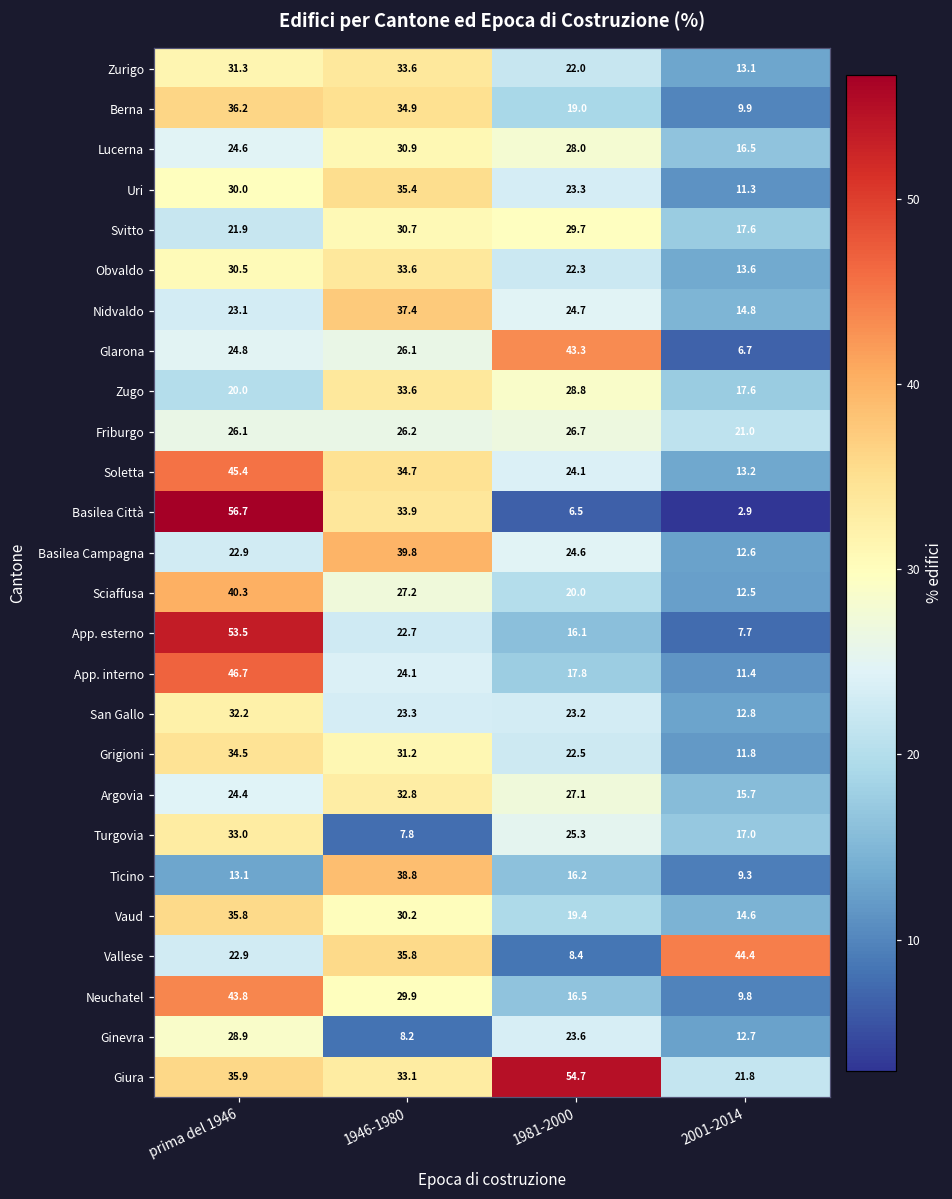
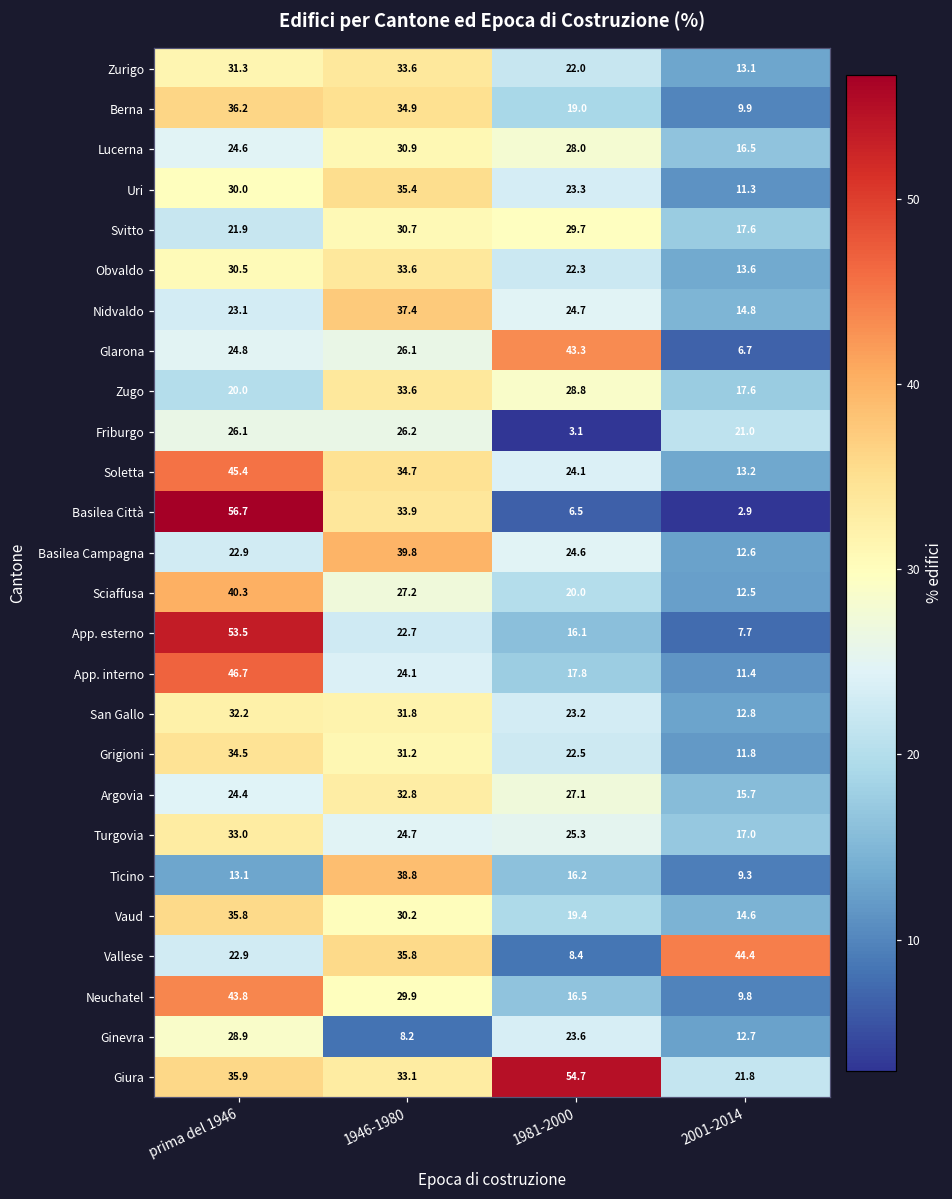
  {
    "Zurigo": {
      "prima del 1946": 31.3,
      "1946-1980": 33.6,
      "1981-2000": 22.0,
      "2001-2014": 13.1
    },
    "Berna": {
      "prima del 1946": 36.2,
      "1946-1980": 34.9,
      "1981-2000": 19.0,
      "2001-2014": 9.9
    },
    "Lucerna": {
      "prima del 1946": 24.6,
      "1946-1980": 30.9,
      "1981-2000": 28.0,
      "2001-2014": 16.5
    },
    "Uri": {
      "prima del 1946": 30.0,
      "1946-1980": 35.4,
      "1981-2000": 23.3,
      "2001-2014": 11.3
    },
    "Svitto": {
      "prima del 1946": 21.9,
      "1946-1980": 30.7,
      "1981-2000": 29.7,
      "2001-2014": 17.6
    },
    "Obvaldo": {
      "prima del 1946": 30.5,
      "1946-1980": 33.6,
      "1981-2000": 22.3,
      "2001-2014": 13.6
    },
    "Nidvaldo": {
      "prima del 1946": 23.1,
      "1946-1980": 37.4,
      "1981-2000": 24.7,
      "2001-2014": 14.8
    },
    "Glarona": {
      "prima del 1946": 24.8,
      "1946-1980": 26.1,
      "1981-2000": 43.3,
      "2001-2014": 6.7
    },
    "Zugo": {
      "prima del 1946": 20.0,
      "1946-1980": 33.6,
      "1981-2000": 28.8,
      "2001-2014": 17.6
    },
    "Friburgo": {
      "prima del 1946": 26.1,
      "1946-1980": 26.2,
-     "1981-2000": 26.7,
+     "1981-2000": 3.1,
      "2001-2014": 21.0
    },
    "Soletta": {
      "prima del 1946": 45.4,
      "1946-1980": 34.7,
      "1981-2000": 24.1,
      "2001-2014": 13.2
    },
    "Basilea Città": {
      "prima del 1946": 56.7,
      "1946-1980": 33.9,
      "1981-2000": 6.5,
      "2001-2014": 2.9
    },
    "Basilea Campagna": {
      "prima del 1946": 22.9,
      "1946-1980": 39.8,
      "1981-2000": 24.6,
      "2001-2014": 12.6
    },
    "Sciaffusa": {
      "prima del 1946": 40.3,
      "1946-1980": 27.2,
      "1981-2000": 20.0,
      "2001-2014": 12.5
    },
    "App. esterno": {
      "prima del 1946": 53.5,
      "1946-1980": 22.7,
      "1981-2000": 16.1,
      "2001-2014": 7.7
    },
    "App. interno": {
      "prima del 1946": 46.7,
      "1946-1980": 24.1,
      "1981-2000": 17.8,
      "2001-2014": 11.4
    },
    "San Gallo": {
      "prima del 1946": 32.2,
-     "1946-1980": 23.3,
+     "1946-1980": 31.8,
      "1981-2000": 23.2,
      "2001-2014": 12.8
    },
    "Grigioni": {
      "prima del 1946": 34.5,
      "1946-1980": 31.2,
      "1981-2000": 22.5,
      "2001-2014": 11.8
    },
    "Argovia": {
      "prima del 1946": 24.4,
      "1946-1980": 32.8,
      "1981-2000": 27.1,
      "2001-2014": 15.7
    },
    "Turgovia": {
      "prima del 1946": 33.0,
-     "1946-1980": 7.8,
+     "1946-1980": 24.7,
      "1981-2000": 25.3,
      "2001-2014": 17.0
    },
    "Ticino": {
      "prima del 1946": 13.1,
      "1946-1980": 38.8,
      "1981-2000": 16.2,
      "2001-2014": 9.3
    },
    "Vaud": {
      "prima del 1946": 35.8,
      "1946-1980": 30.2,
      "1981-2000": 19.4,
      "2001-2014": 14.6
    },
    "Vallese": {
      "prima del 1946": 22.9,
      "1946-1980": 35.8,
      "1981-2000": 8.4,
      "2001-2014": 44.4
    },
    "Neuchatel": {
      "prima del 1946": 43.8,
      "1946-1980": 29.9,
      "1981-2000": 16.5,
      "2001-2014": 9.8
    },
    "Ginevra": {
      "prima del 1946": 28.9,
      "1946-1980": 8.2,
      "1981-2000": 23.6,
      "2001-2014": 12.7
    },
    "Giura": {
      "prima del 1946": 35.9,
      "1946-1980": 33.1,
      "1981-2000": 54.7,
      "2001-2014": 21.8
    }
  }
